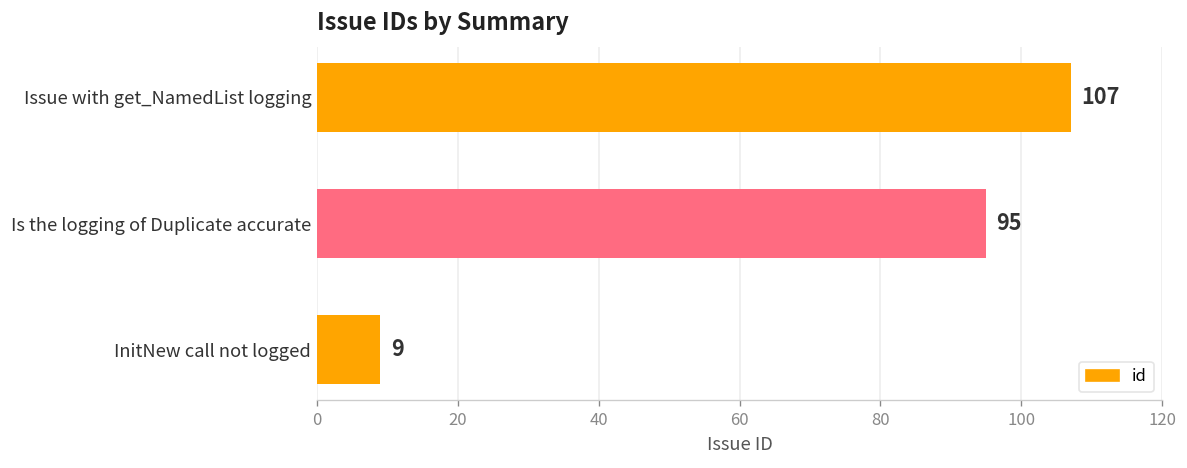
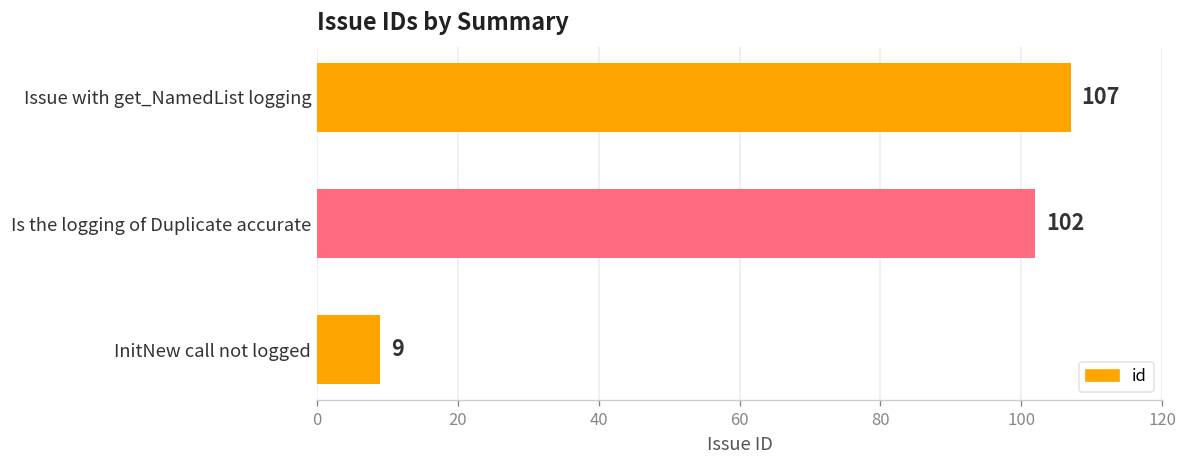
  {
    "Issue with get_NamedList logging": 107,
-   "Is the logging of Duplicate accurate": 95,
+   "Is the logging of Duplicate accurate": 102,
    "InitNew call not logged": 9
  }
